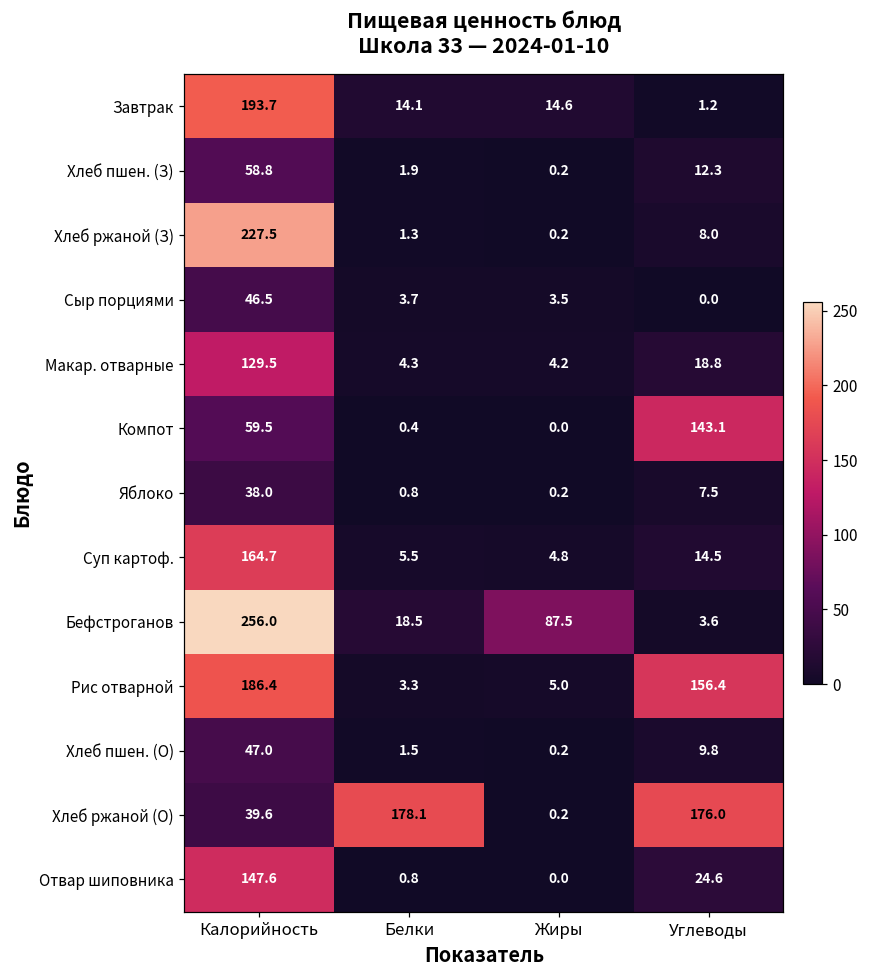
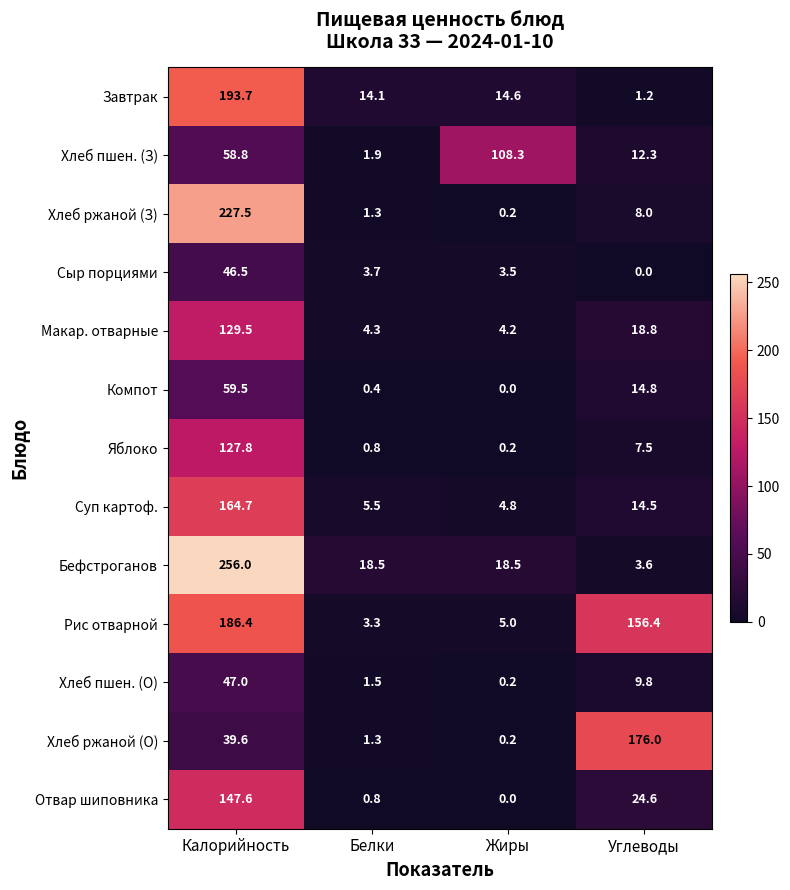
  {
    "Завтрак": {
      "Калорийность": 193.7,
      "Белки": 14.1,
      "Жиры": 14.6,
      "Углеводы": 1.2
    },
    "Хлеб пшен. (З)": {
      "Калорийность": 58.8,
      "Белки": 1.9,
-     "Жиры": 0.2,
+     "Жиры": 108.3,
      "Углеводы": 12.3
    },
    "Хлеб ржаной (З)": {
      "Калорийность": 227.5,
      "Белки": 1.3,
      "Жиры": 0.2,
      "Углеводы": 8.0
    },
    "Сыр порциями": {
      "Калорийность": 46.5,
      "Белки": 3.7,
      "Жиры": 3.5,
      "Углеводы": 0.0
    },
    "Макар. отварные": {
      "Калорийность": 129.5,
      "Белки": 4.3,
      "Жиры": 4.2,
      "Углеводы": 18.8
    },
    "Компот": {
      "Калорийность": 59.5,
      "Белки": 0.4,
      "Жиры": 0.0,
-     "Углеводы": 143.1
+     "Углеводы": 14.8
    },
    "Яблоко": {
-     "Калорийность": 38.0,
+     "Калорийность": 127.8,
      "Белки": 0.8,
      "Жиры": 0.2,
      "Углеводы": 7.5
    },
    "Суп картоф.": {
      "Калорийность": 164.7,
      "Белки": 5.5,
      "Жиры": 4.8,
      "Углеводы": 14.5
    },
    "Бефстроганов": {
      "Калорийность": 256.0,
      "Белки": 18.5,
-     "Жиры": 87.5,
+     "Жиры": 18.5,
      "Углеводы": 3.6
    },
    "Рис отварной": {
      "Калорийность": 186.4,
      "Белки": 3.3,
      "Жиры": 5.0,
      "Углеводы": 156.4
    },
    "Хлеб пшен. (О)": {
      "Калорийность": 47.0,
      "Белки": 1.5,
      "Жиры": 0.2,
      "Углеводы": 9.8
    },
    "Хлеб ржаной (О)": {
      "Калорийность": 39.6,
-     "Белки": 178.1,
+     "Белки": 1.3,
      "Жиры": 0.2,
      "Углеводы": 176.0
    },
    "Отвар шиповника": {
      "Калорийность": 147.6,
      "Белки": 0.8,
      "Жиры": 0.0,
      "Углеводы": 24.6
    }
  }
